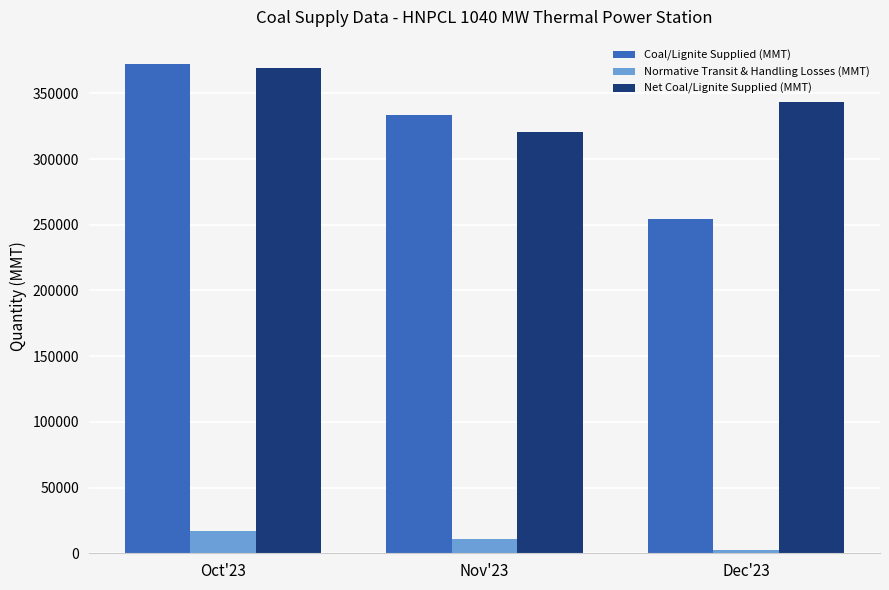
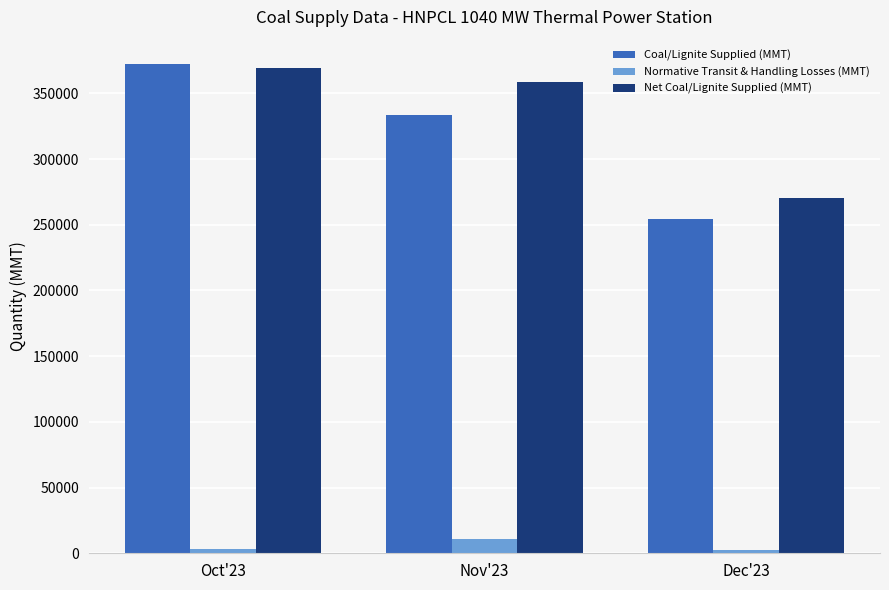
  {
    "Coal/Lignite Supplied (MMT)": {
      "Oct'23": 372000,
      "Nov'23": 333000,
      "Dec'23": 254000
    },
    "Normative Transit & Handling Losses (MMT)": {
-     "Oct'23": 17000,
+     "Oct'23": 3000,
      "Nov'23": 11000,
      "Dec'23": 2000
    },
    "Net Coal/Lignite Supplied (MMT)": {
      "Oct'23": 369000,
-     "Nov'23": 321000,
-     "Dec'23": 344000
+     "Nov'23": 359000,
+     "Dec'23": 271000
    }
  }
